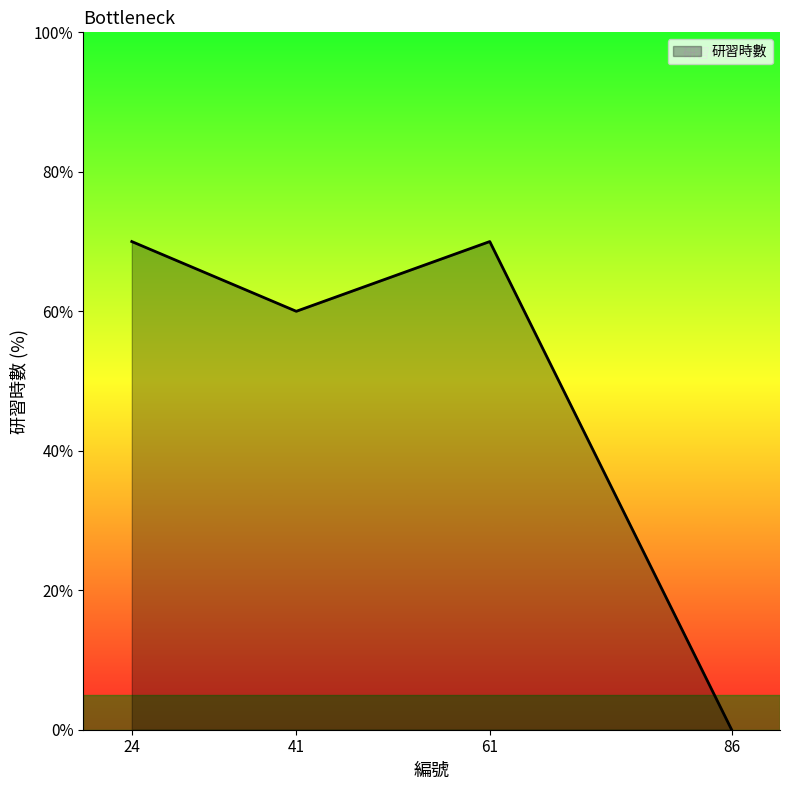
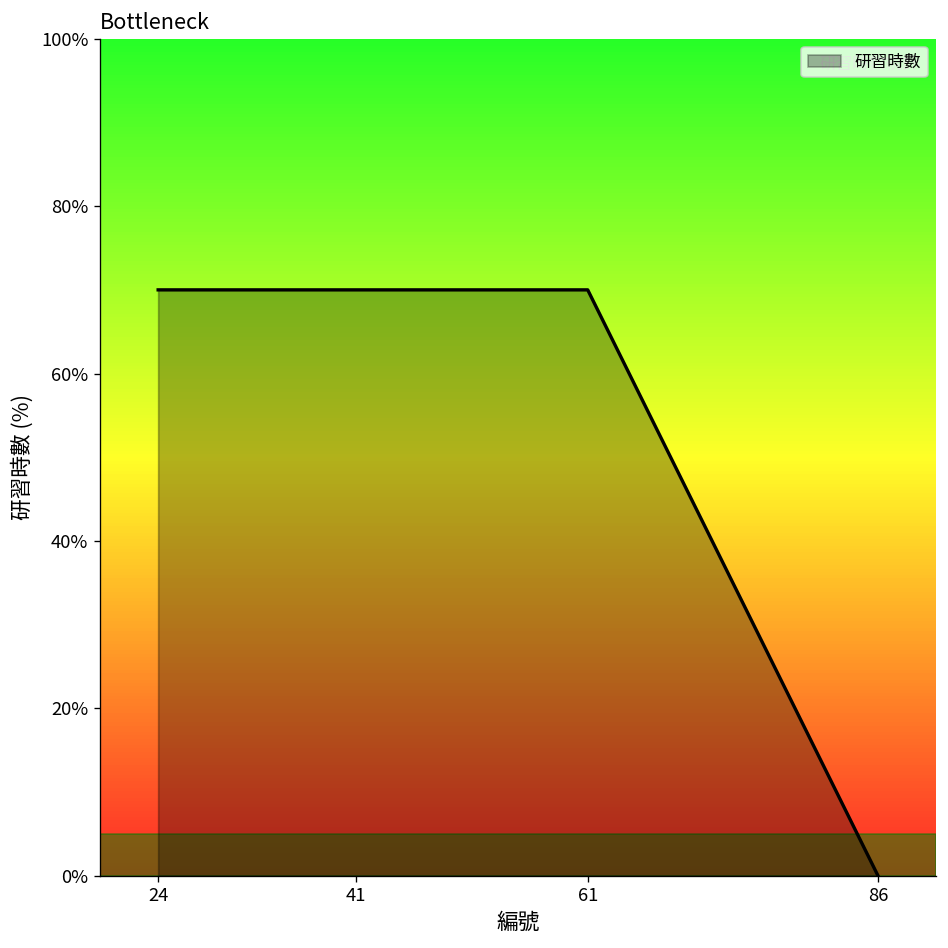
  {
    "24": "70%",
-   "41": "60%",
+   "41": "70%",
    "61": "70%"
  }
